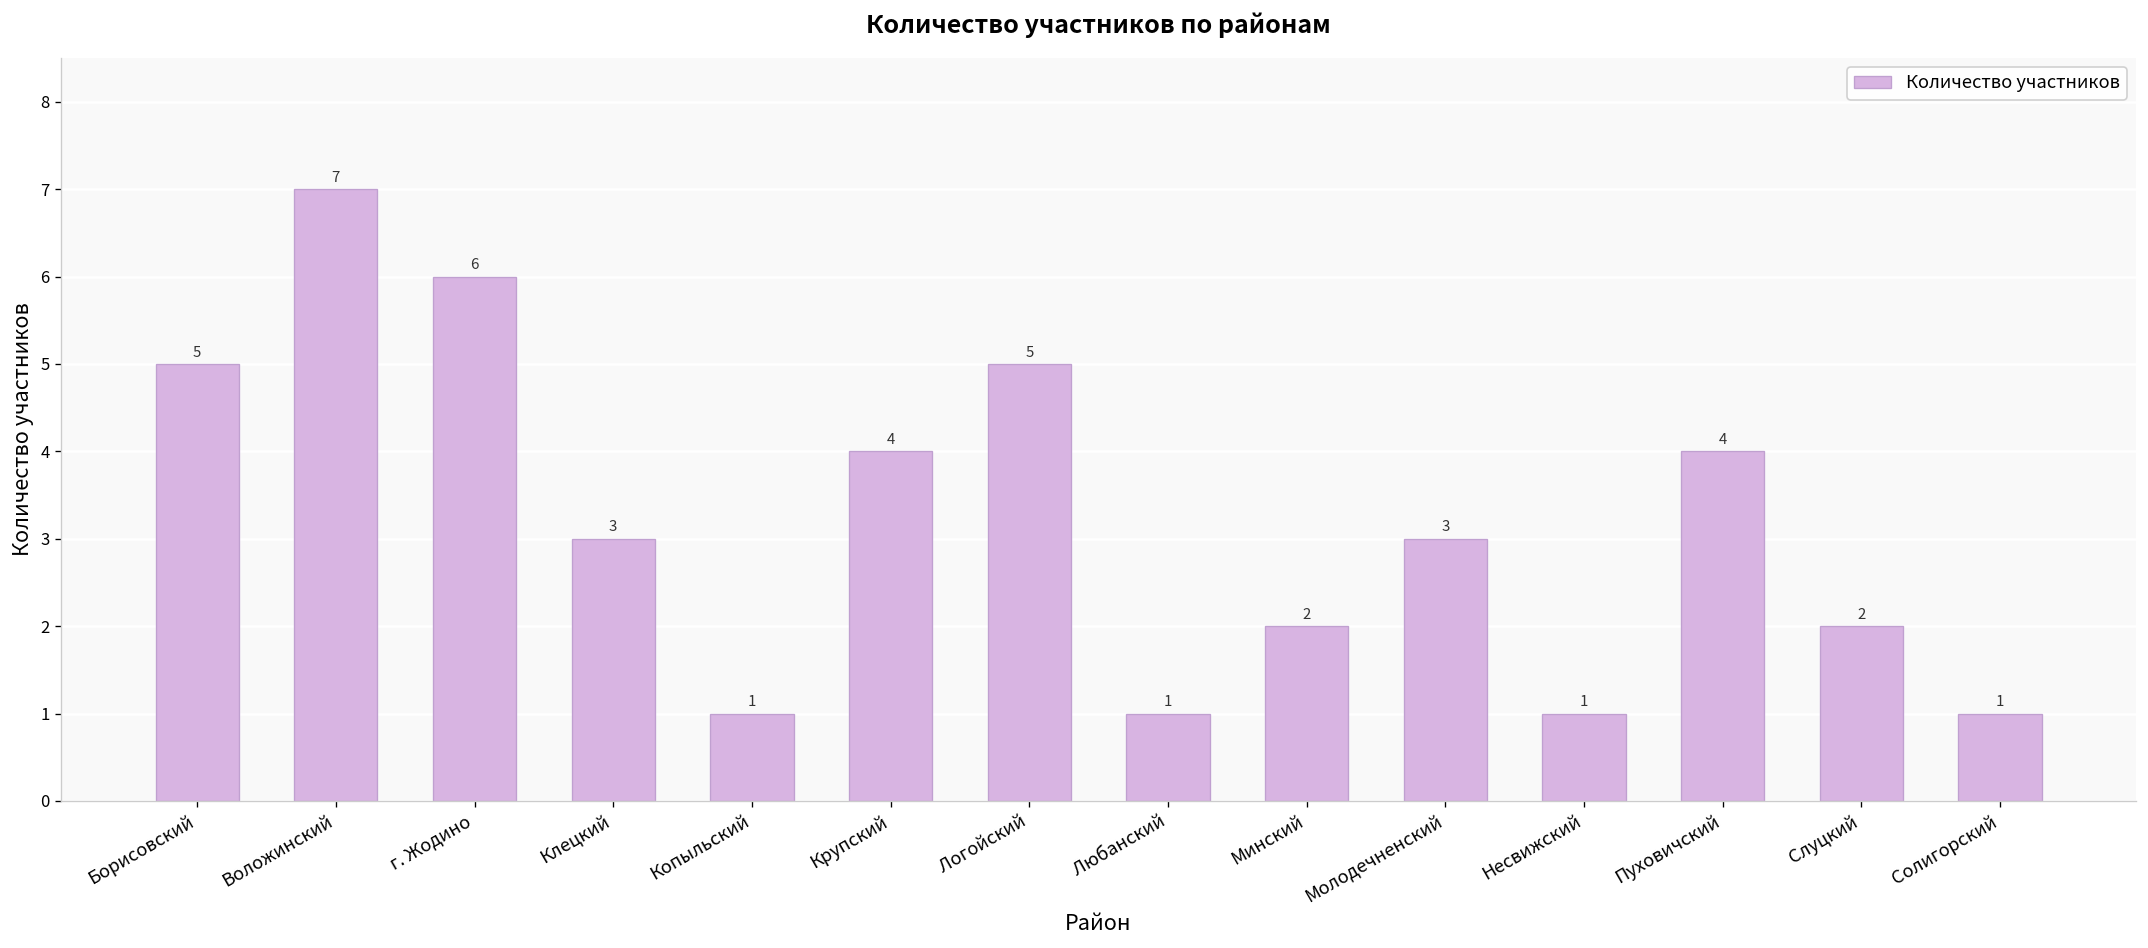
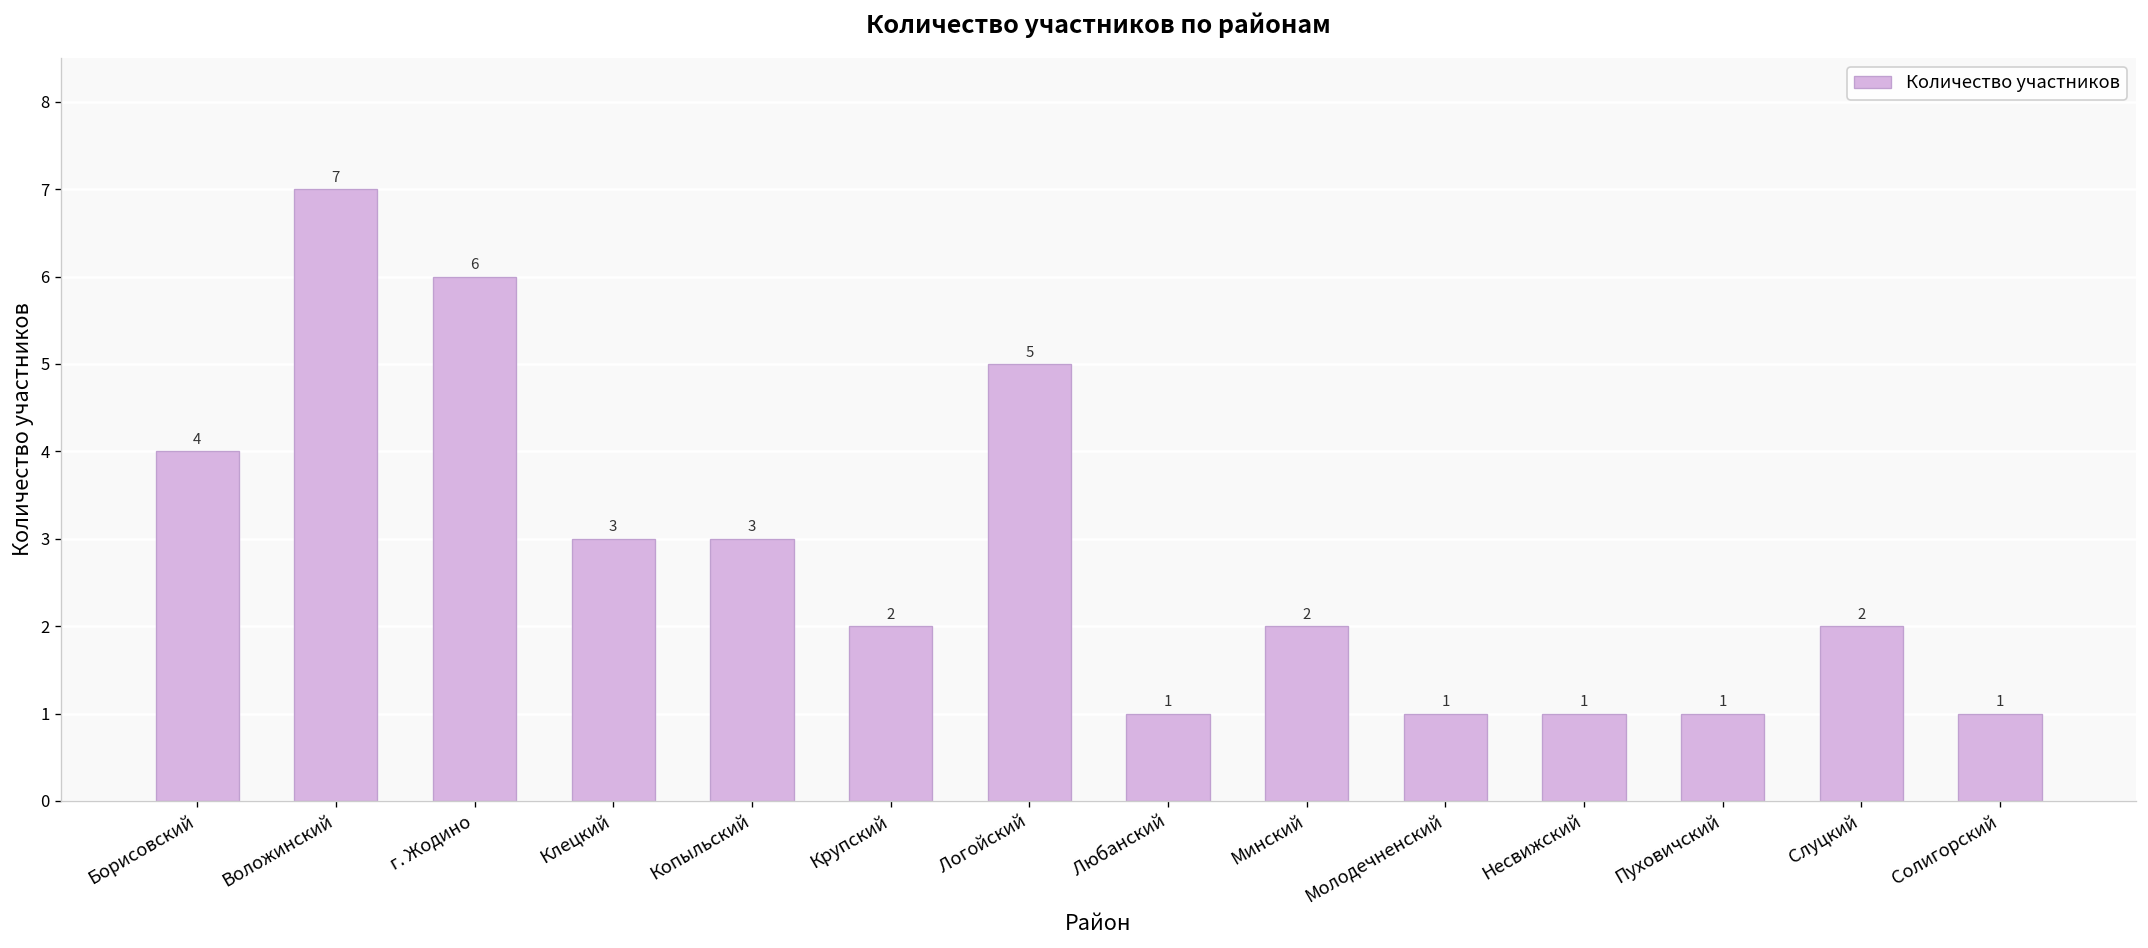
  {
-   "Борисовский": 5,
+   "Борисовский": 4,
    "Воложинский": 7,
    "г. Жодино": 6,
    "Клецкий": 3,
-   "Копыльский": 1,
-   "Крупский": 4,
+   "Копыльский": 3,
+   "Крупский": 2,
    "Логойский": 5,
    "Любанский": 1,
    "Минский": 2,
-   "Молодечненский": 3,
+   "Молодечненский": 1,
    "Несвижский": 1,
-   "Пуховичский": 4,
+   "Пуховичский": 1,
    "Слуцкий": 2,
    "Солигорский": 1
  }
